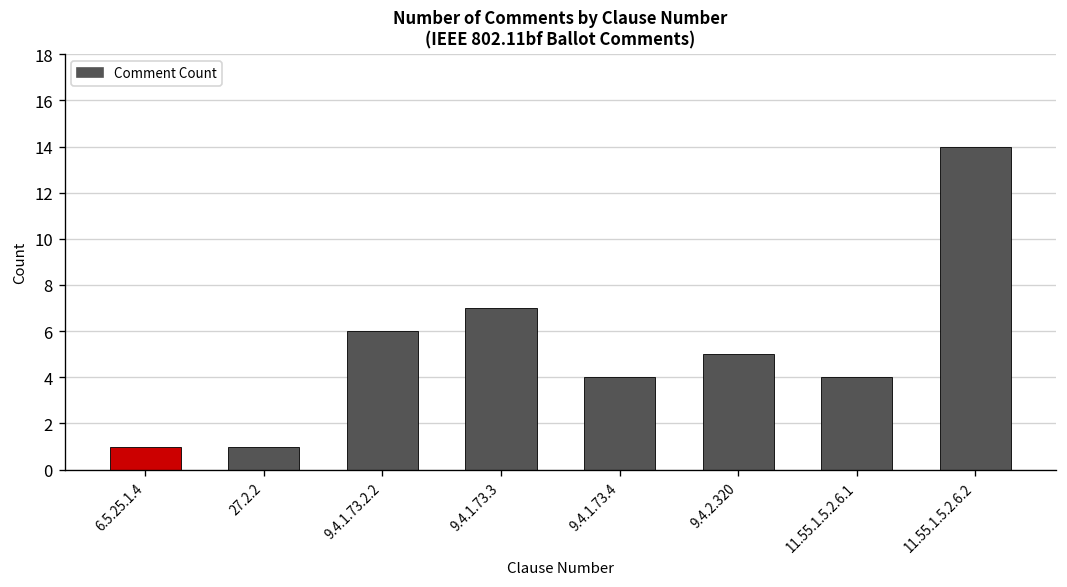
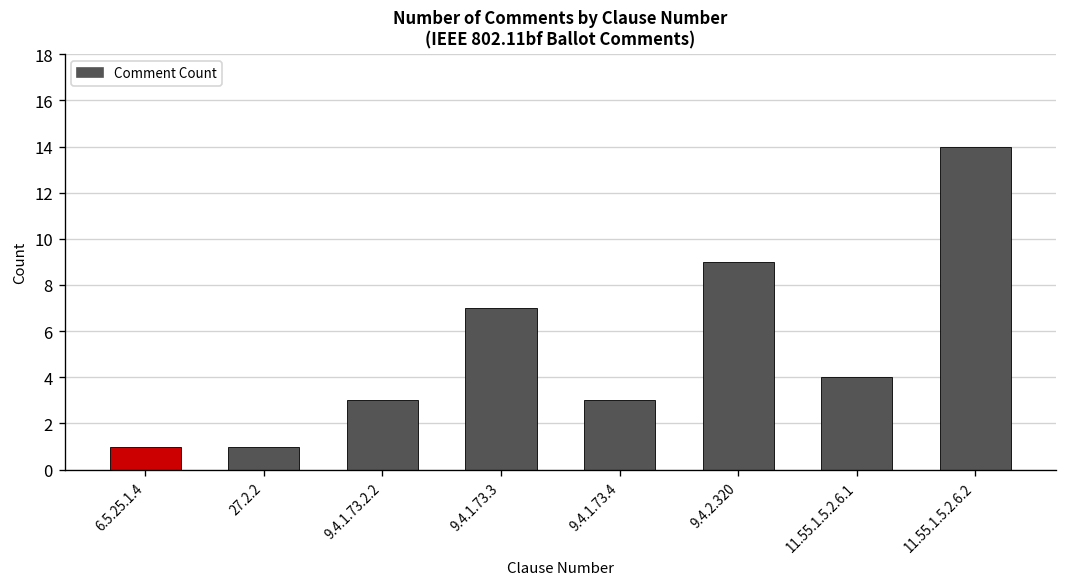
  {
    "6.5.25.1.4": 1,
    "27.2.2": 1,
-   "9.4.1.73.2.2": 6,
+   "9.4.1.73.2.2": 3,
    "9.4.1.73.3": 7,
-   "9.4.1.73.4": 4,
-   "9.4.2.320": 5,
+   "9.4.1.73.4": 3,
+   "9.4.2.320": 9,
    "11.55.1.5.2.6.1": 4,
    "11.55.1.5.2.6.2": 14
  }
